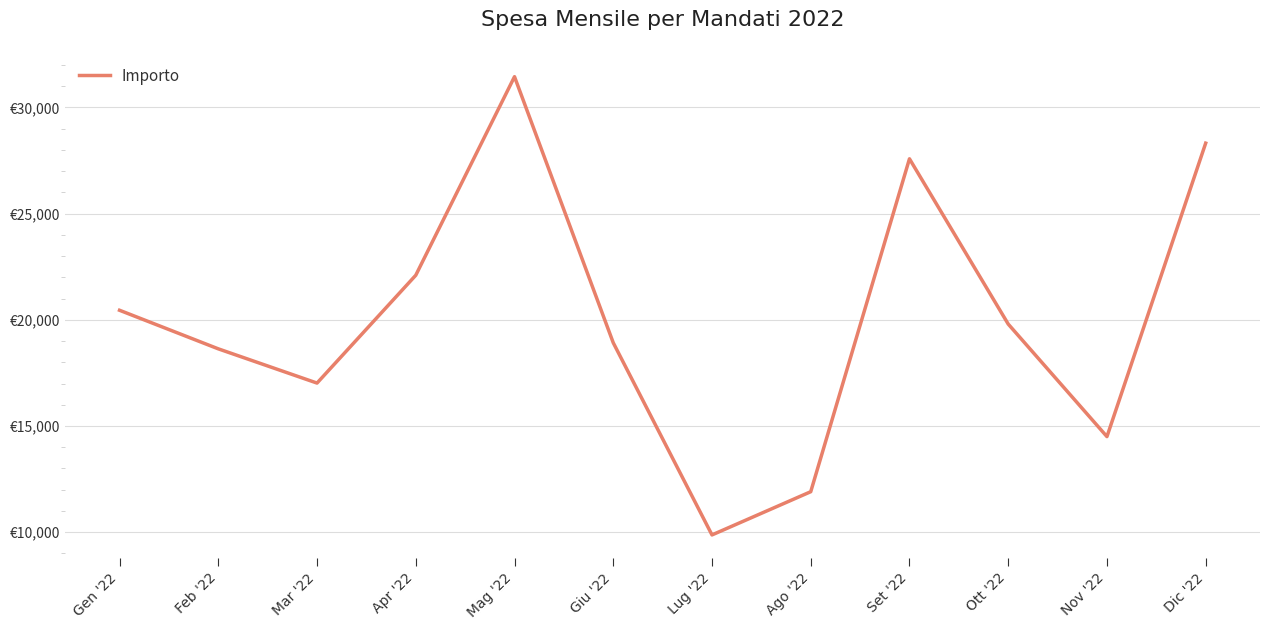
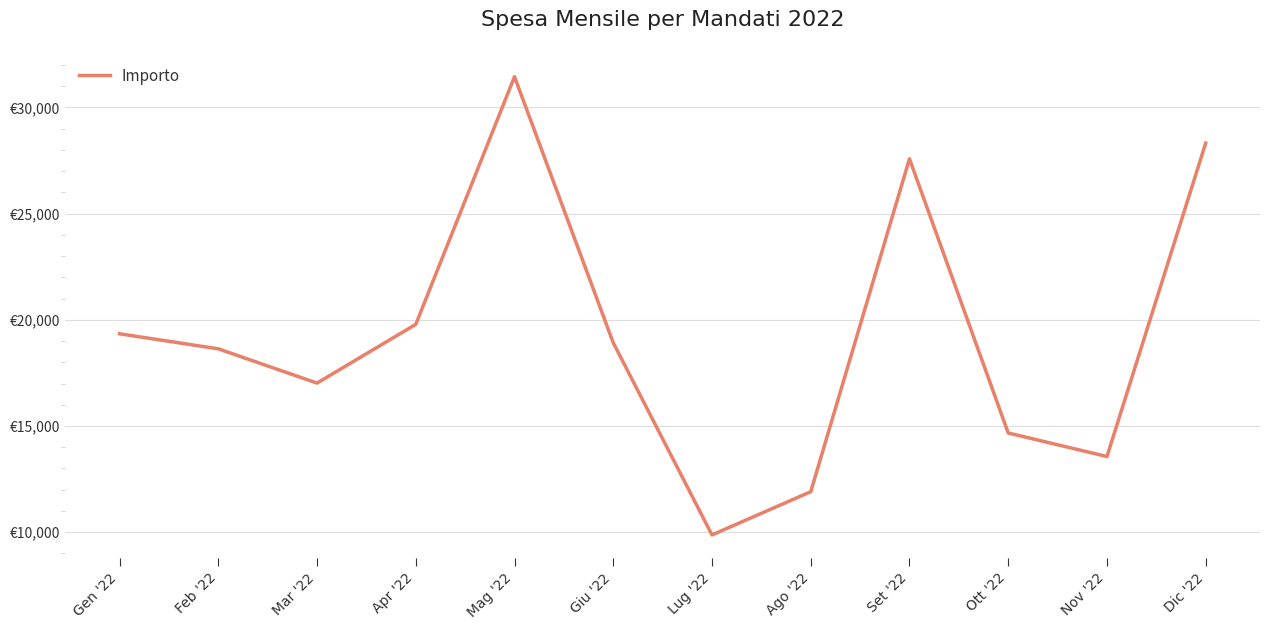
  {
-   "Gen '22": "€20,500",
+   "Gen '22": "€19,300",
    "Feb '22": "€18,600",
    "Mar '22": "€17,000",
-   "Apr '22": "€22,100",
+   "Apr '22": "€19,800",
    "Mag '22": "€31,500",
    "Giu '22": "€18,900",
    "Lug '22": "€9,900",
    "Ago '22": "€11,900",
    "Set '22": "€27,600",
-   "Ott '22": "€19,800",
-   "Nov '22": "€14,500",
+   "Ott '22": "€14,700",
+   "Nov '22": "€13,600",
    "Dic '22": "€28,300"
  }
